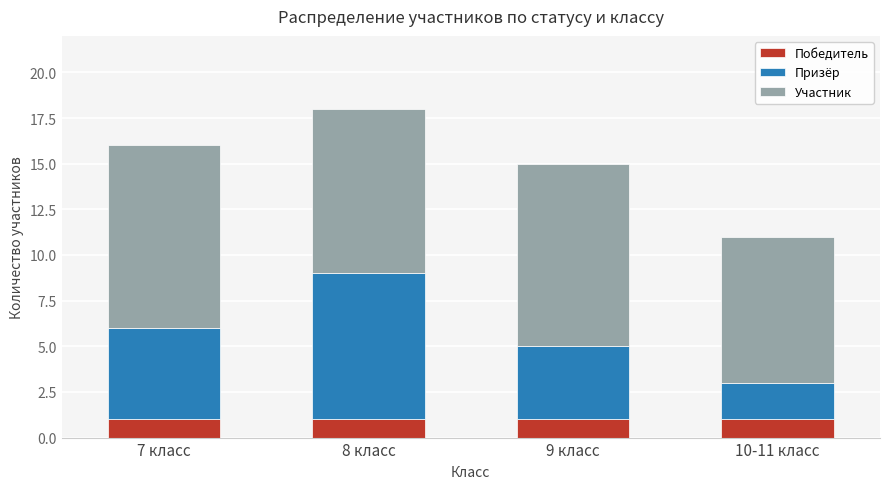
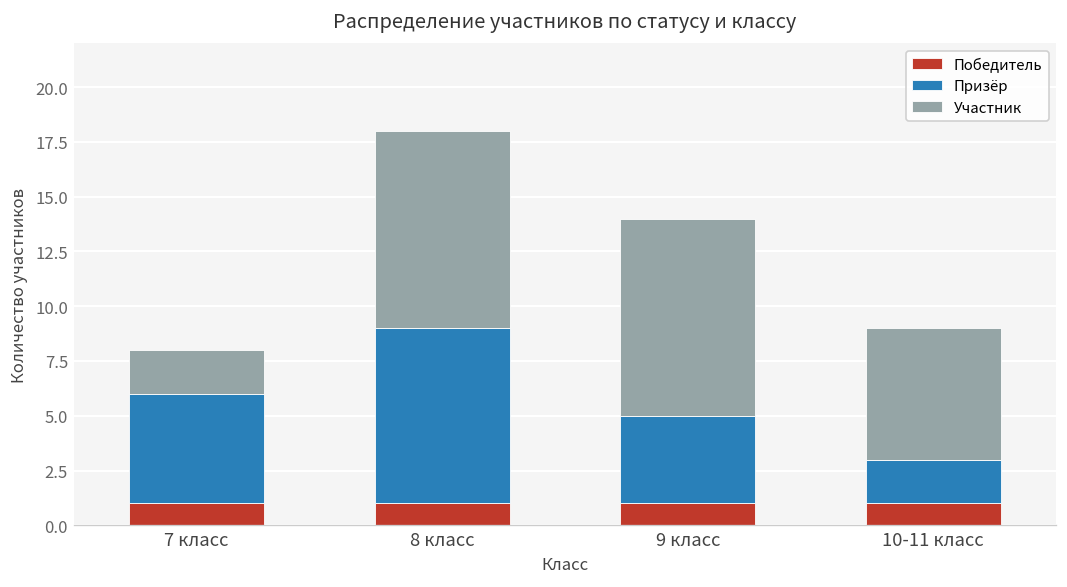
  {
    "Победитель": {
      "7 класс": 1,
      "8 класс": 1,
      "9 класс": 1,
      "10-11 класс": 1
    },
    "Призёр": {
      "7 класс": 5,
      "8 класс": 8,
      "9 класс": 4,
      "10-11 класс": 2
    },
    "Участник": {
-     "7 класс": 10,
+     "7 класс": 2,
      "8 класс": 9,
-     "9 класс": 10,
-     "10-11 класс": 8
+     "9 класс": 9,
+     "10-11 класс": 6
    }
  }
